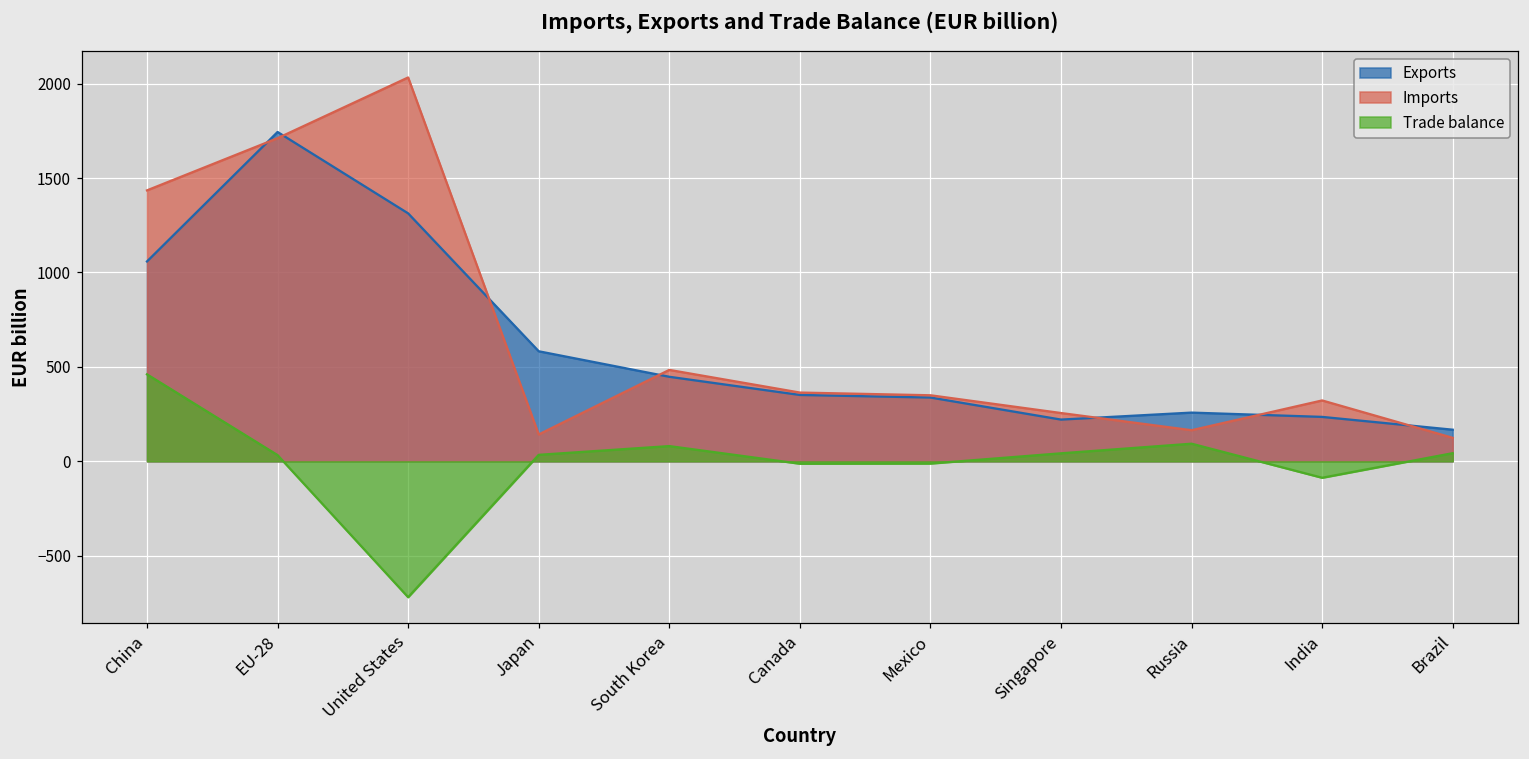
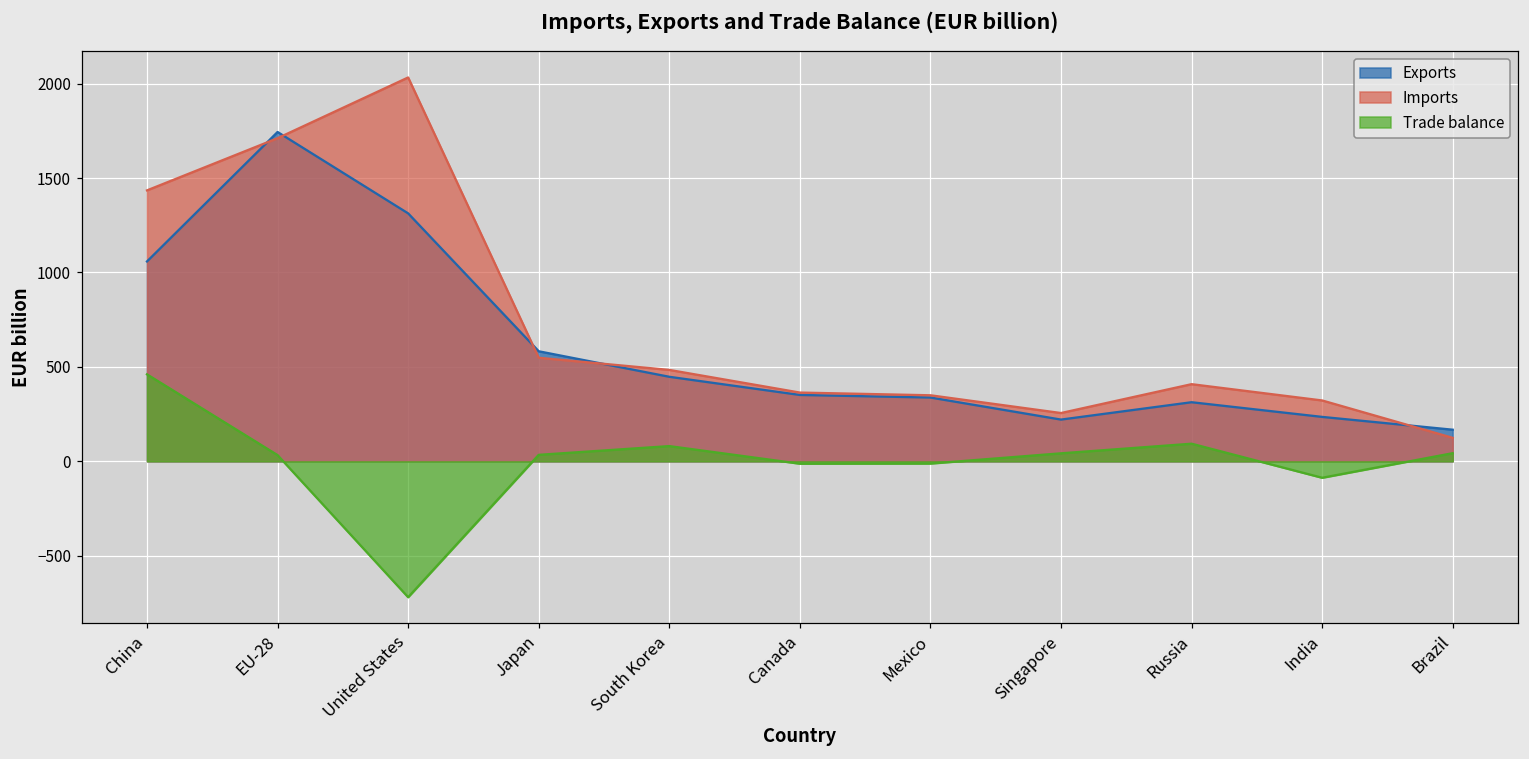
  {
    "Exports": {
      "China": 1060,
      "EU-28": 1740,
      "United States": 1310,
      "Japan": 580,
      "South Korea": 450,
      "Singapore": 220,
-     "Russia": 260,
+     "Russia": 310,
      "India": 240,
      "Brazil": 170
    },
    "Imports": {
      "China": 1430,
      "EU-28": 1710,
      "United States": 2030,
-     "Japan": 140,
+     "Japan": 550,
      "South Korea": 480,
      "Singapore": 260,
-     "Russia": 160,
+     "Russia": 410,
      "India": 320,
      "Brazil": 120
    }
  }
